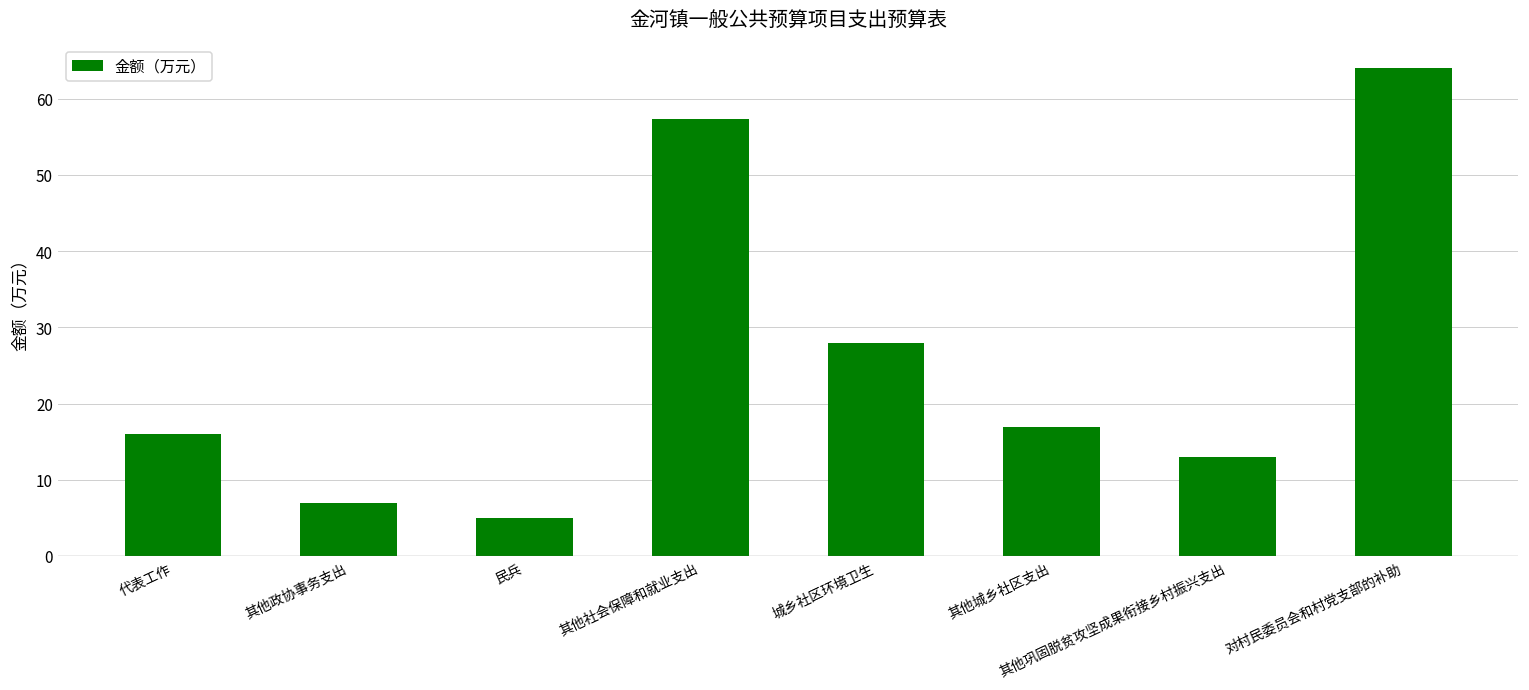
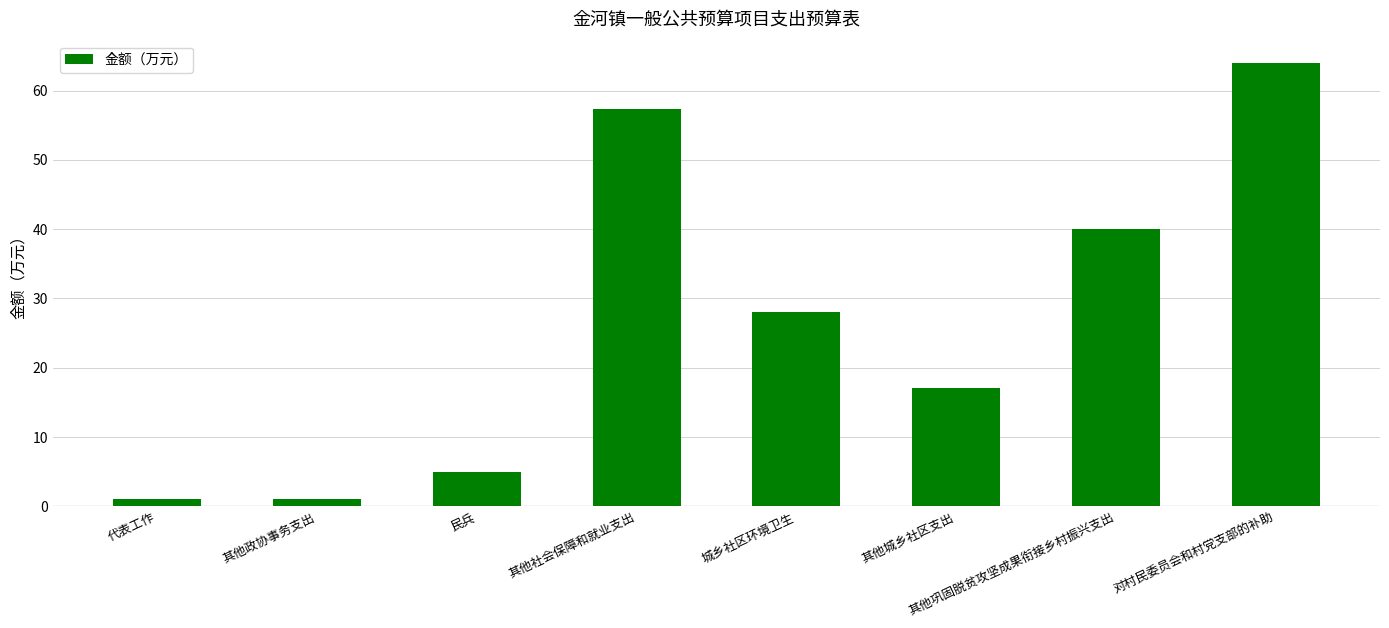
  {
-   "代表工作": 16,
-   "其他政协事务支出": 7,
+   "代表工作": 1,
+   "其他政协事务支出": 1,
    "民兵": 5,
    "其他社会保障和就业支出": 57,
    "城乡社区环境卫生": 28,
    "其他城乡社区支出": 17,
-   "其他巩固脱贫攻坚成果衔接乡村振兴支出": 13,
+   "其他巩固脱贫攻坚成果衔接乡村振兴支出": 40,
    "对村民委员会和村党支部的补助": 64
  }
